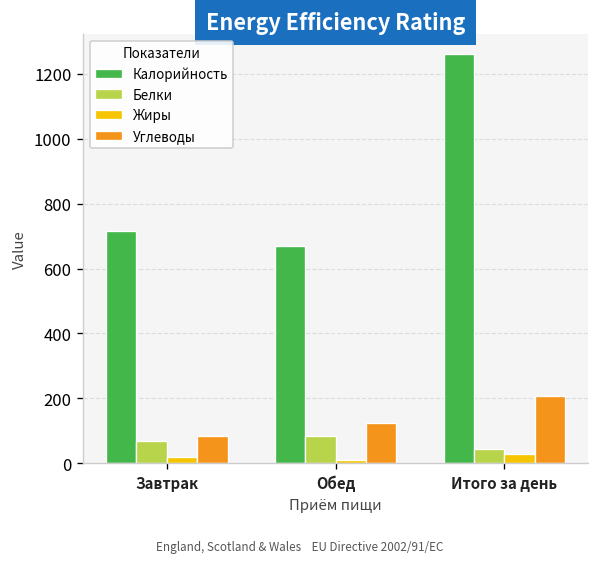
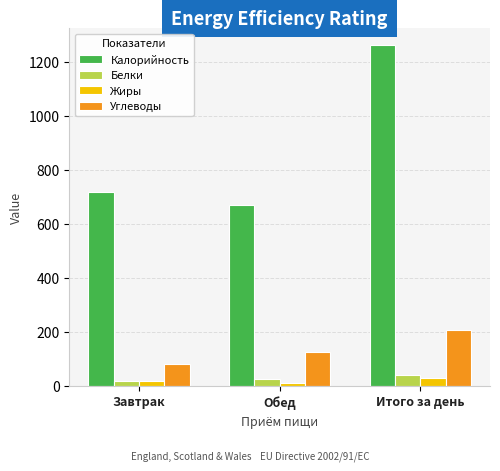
  {
    "Калорийность": {
      "Завтрак": 720,
      "Обед": 670,
      "Итого за день": 1260
    },
    "Белки": {
-     "Завтрак": 70,
-     "Обед": 80,
+     "Завтрак": 20,
+     "Обед": 30,
      "Итого за день": 40
    }
  }
